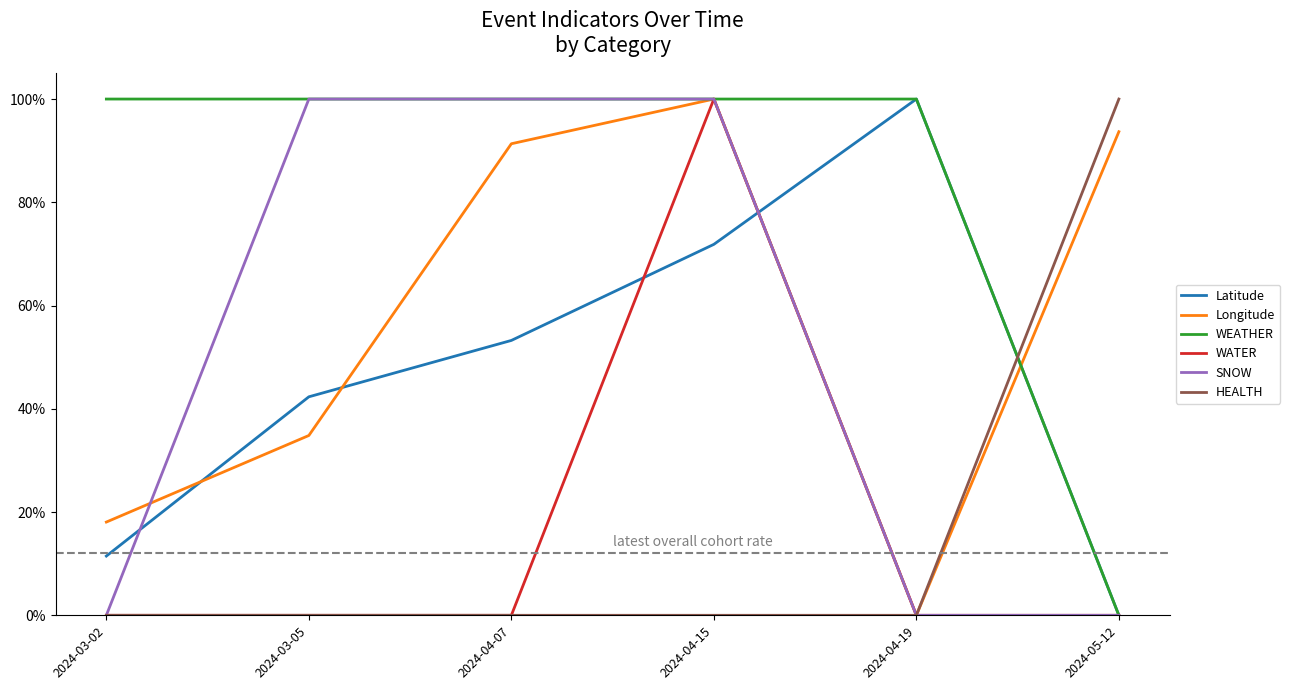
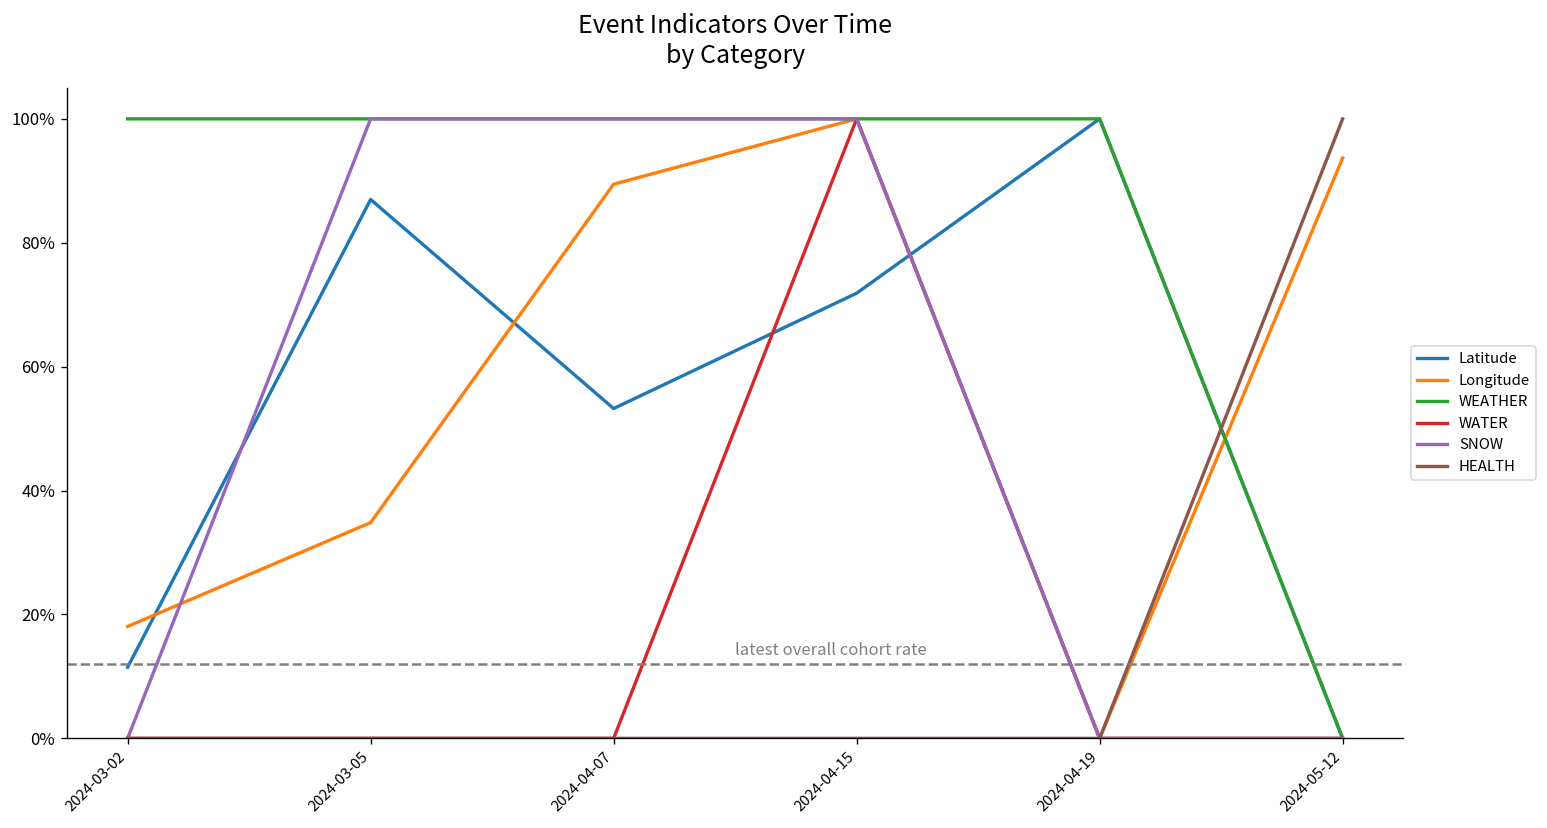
  {
    "Latitude": {
      "2024-03-02": "11%",
-     "2024-03-05": "42%",
+     "2024-03-05": "87%",
      "2024-04-07": "53%",
      "2024-04-15": "72%"
    },
    "Longitude": {
      "2024-03-02": "18%",
      "2024-03-05": "35%",
-     "2024-04-07": "91%",
+     "2024-04-07": "89%",
      "2024-05-12": "94%"
    },
    "WEATHER": {
      "2024-03-02": "100%"
    },
    "HEALTH": {
      "2024-04-15": "0%",
      "2024-05-12": "100%"
    }
  }
